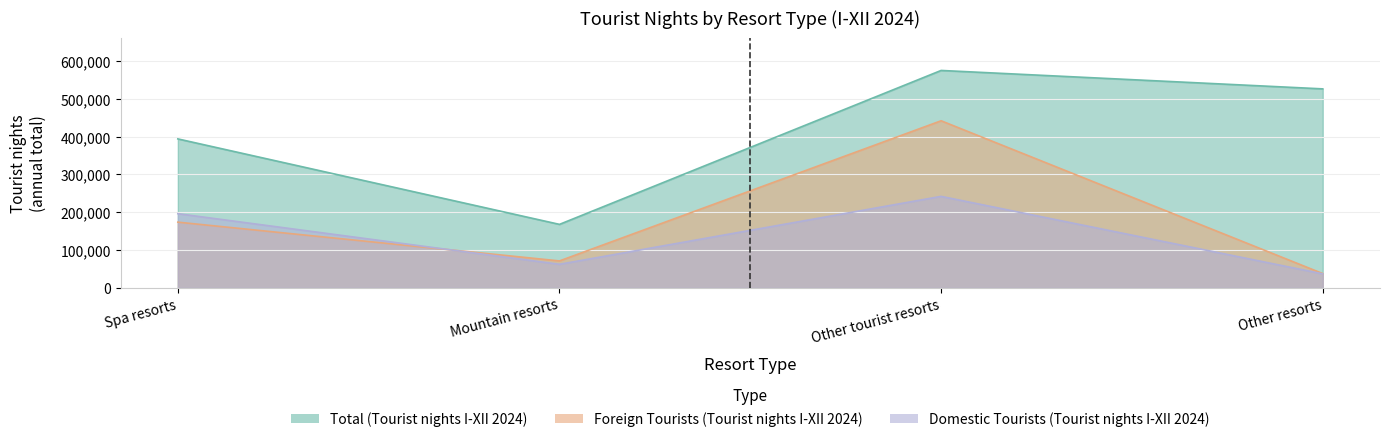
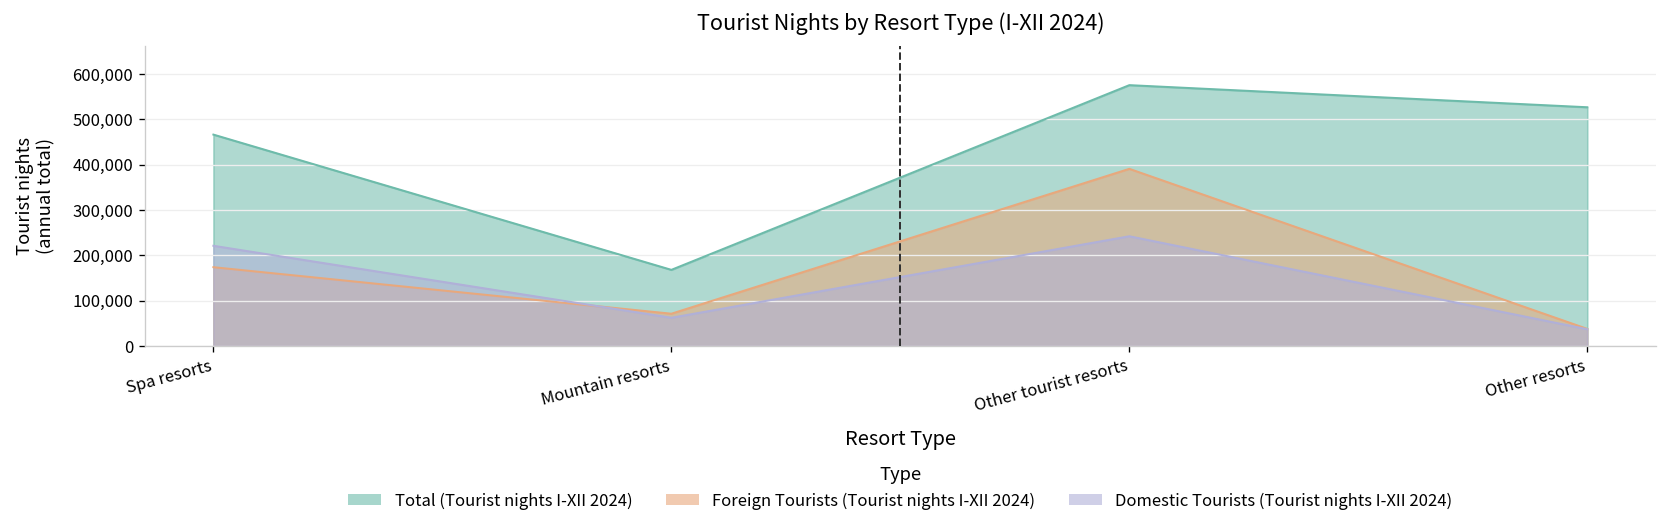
  {
    "Total (Tourist nights I-XII 2024)": {
-     "Spa resorts": "390,000",
+     "Spa resorts": "470,000",
      "Mountain resorts": "170,000",
      "Other tourist resorts": "580,000",
      "Other resorts": "530,000"
    },
    "Foreign Tourists (Tourist nights I-XII 2024)": {
      "Spa resorts": "170,000",
      "Mountain resorts": "70,000",
-     "Other tourist resorts": "440,000"
+     "Other tourist resorts": "390,000"
    },
    "Domestic Tourists (Tourist nights I-XII 2024)": {
-     "Spa resorts": "200,000",
+     "Spa resorts": "220,000",
      "Mountain resorts": "60,000",
      "Other tourist resorts": "240,000"
    }
  }
